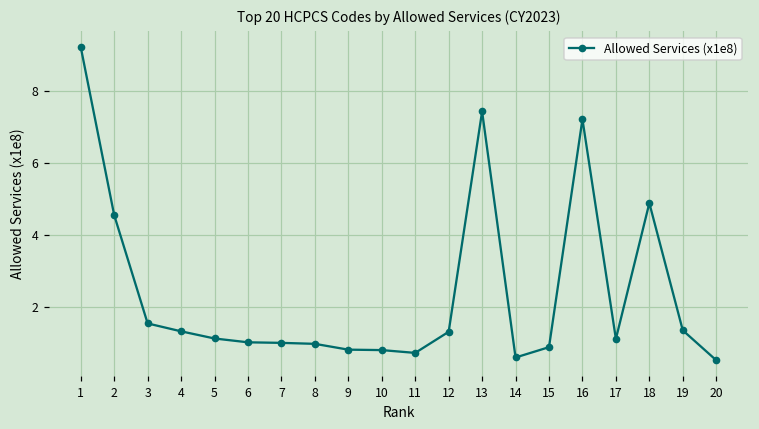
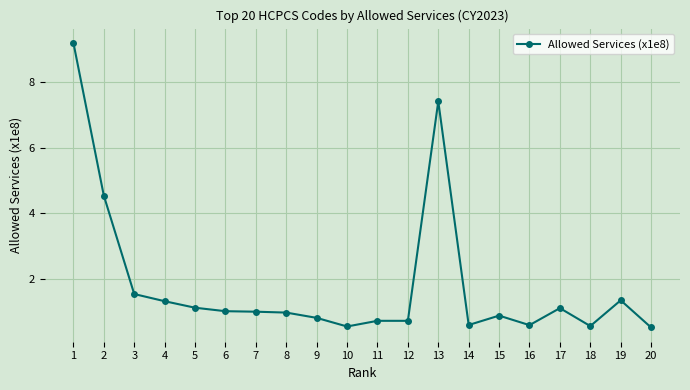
  {
    "1": 9.2,
    "2": 4.5,
    "3": 1.5,
    "4": 1.3,
    "5": 1.1,
    "6": 1.0,
    "7": 1.0,
    "8": 1.0,
    "9": 0.8,
-   "10": 0.8,
+   "10": 0.5,
    "11": 0.7,
-   "12": 1.3,
+   "12": 0.7,
    "13": 7.4,
    "14": 0.6,
    "15": 0.9,
-   "16": 7.2,
+   "16": 0.6,
    "17": 1.1,
-   "18": 4.9,
+   "18": 0.6,
    "19": 1.3,
    "20": 0.5
  }
